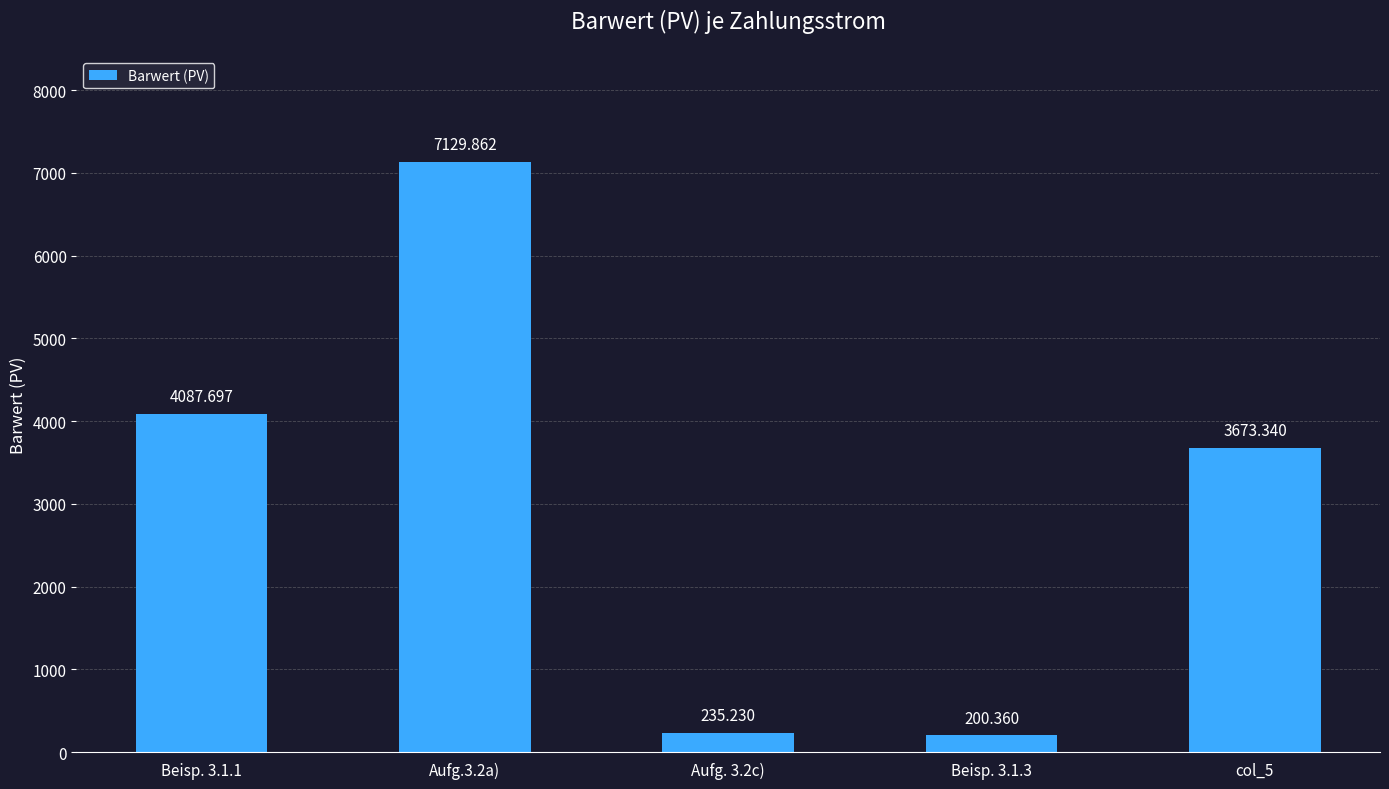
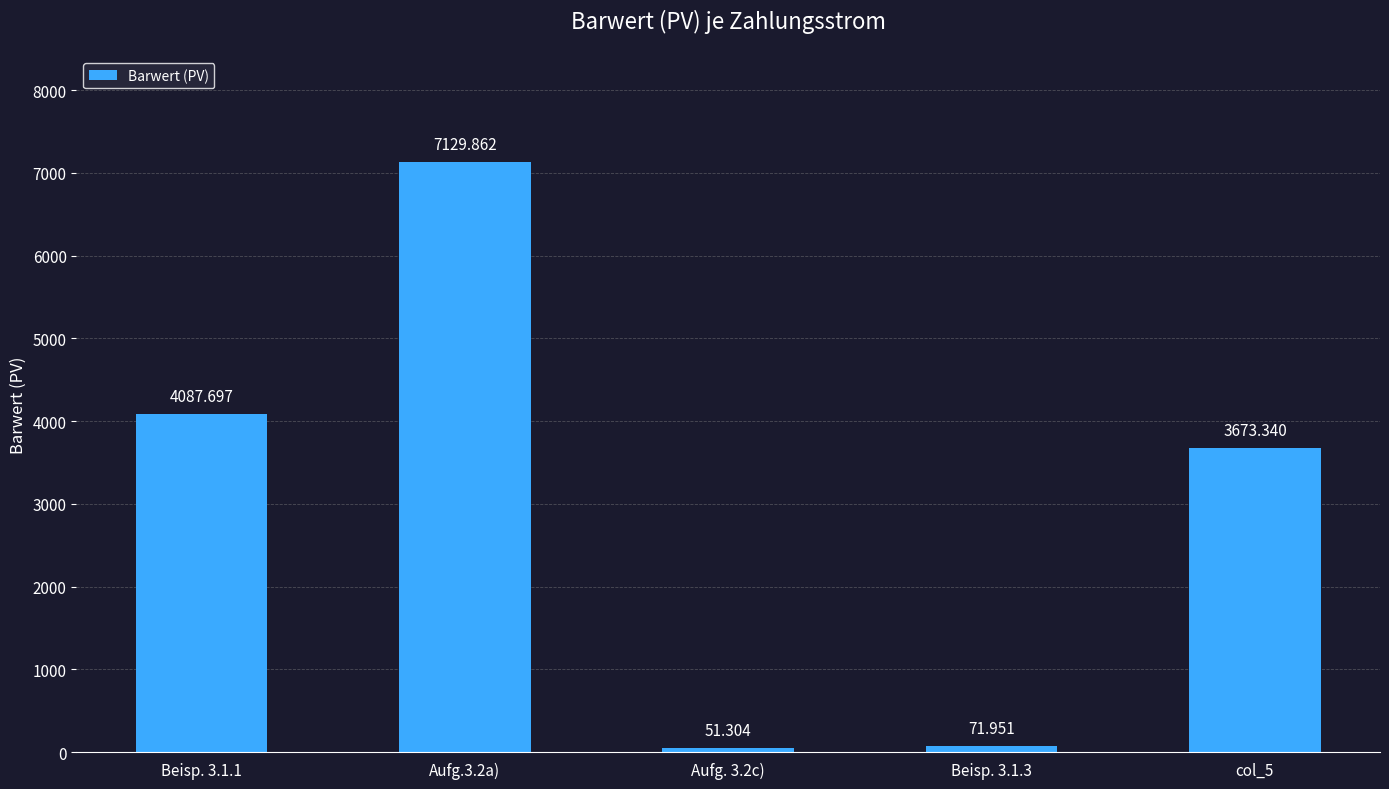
  {
    "Beisp. 3.1.1": 4087.697,
    "Aufg.3.2a)": 7129.862,
-   "Aufg. 3.2c)": 235.230,
-   "Beisp. 3.1.3": 200.360,
+   "Aufg. 3.2c)": 51.304,
+   "Beisp. 3.1.3": 71.951,
    "col_5": 3673.340
  }
